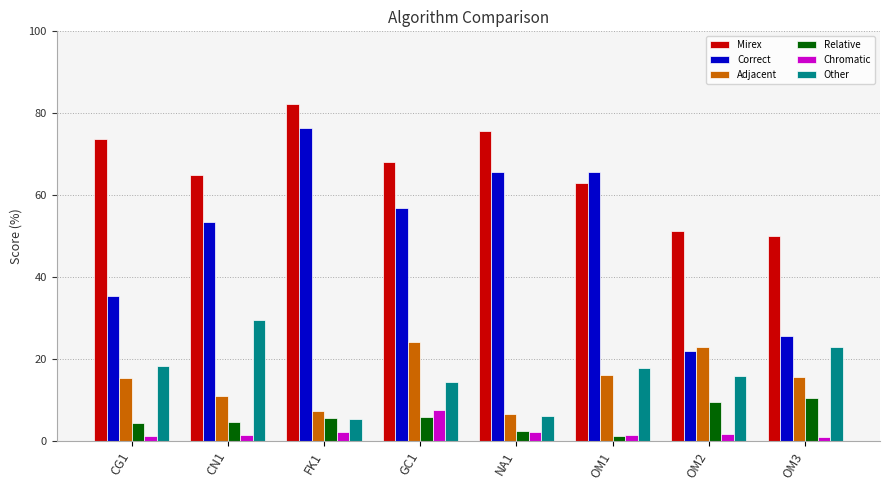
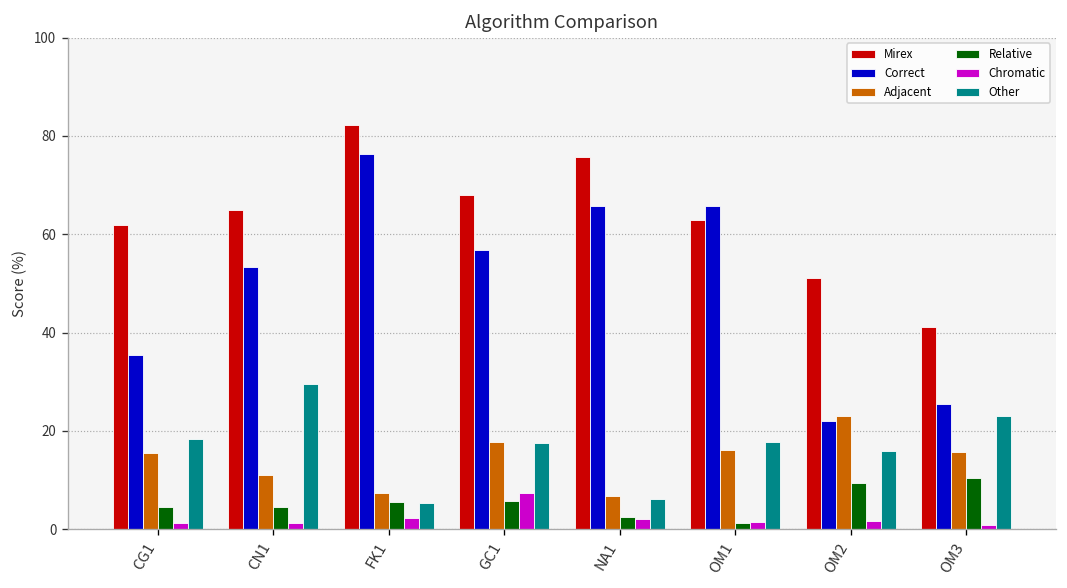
  {
    "Mirex": {
-     "CG1": 74,
+     "CG1": 62,
      "CN1": 65,
      "FK1": 82,
      "GC1": 68,
      "NA1": 76,
      "OM1": 63,
      "OM2": 51,
-     "OM3": 50
+     "OM3": 41
    },
    "Correct": {
      "CG1": 35,
      "CN1": 53,
      "FK1": 76,
      "GC1": 57,
      "NA1": 66,
      "OM1": 66,
      "OM2": 22,
      "OM3": 26
    },
    "Adjacent": {
      "CG1": 15,
      "CN1": 11,
      "FK1": 7,
-     "GC1": 24,
+     "GC1": 18,
      "NA1": 7,
      "OM1": 16,
      "OM2": 23,
      "OM3": 16
    },
    "Relative": {
      "CG1": 4,
      "CN1": 5,
      "FK1": 6,
      "GC1": 6,
      "NA1": 2,
      "OM1": 1,
      "OM2": 9,
      "OM3": 10
    },
    "Chromatic": {
      "CG1": 1,
      "CN1": 1,
      "FK1": 2,
      "GC1": 7,
      "NA1": 2,
      "OM1": 1,
      "OM2": 2,
      "OM3": 1
    },
    "Other": {
      "CG1": 18,
      "CN1": 30,
      "FK1": 5,
-     "GC1": 14,
+     "GC1": 18,
      "NA1": 6,
      "OM1": 18,
      "OM2": 16,
      "OM3": 23
    }
  }
